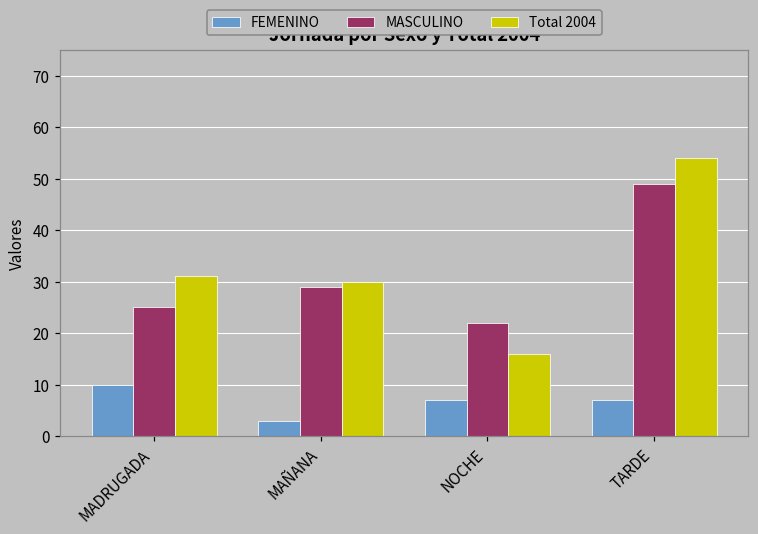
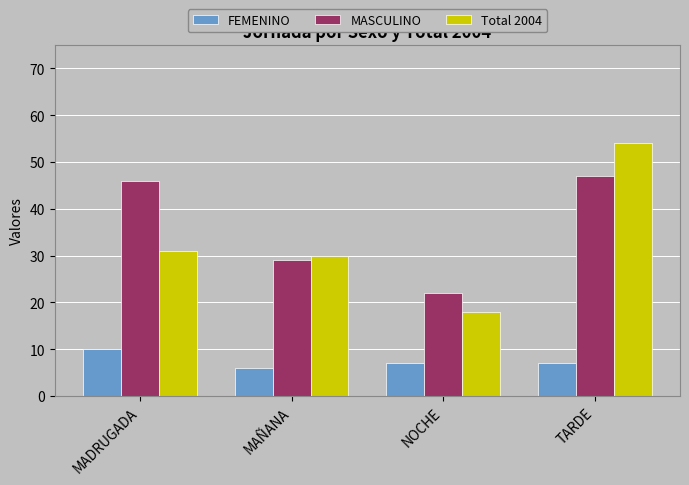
  {
    "FEMENINO": {
      "MADRUGADA": 10,
-     "MAÑANA": 3,
+     "MAÑANA": 6,
      "NOCHE": 7,
      "TARDE": 7
    },
    "MASCULINO": {
-     "MADRUGADA": 25,
+     "MADRUGADA": 46,
      "MAÑANA": 29,
      "NOCHE": 22,
-     "TARDE": 49
+     "TARDE": 47
    },
    "Total 2004": {
      "MADRUGADA": 31,
      "MAÑANA": 30,
-     "NOCHE": 16,
+     "NOCHE": 18,
      "TARDE": 54
    }
  }
